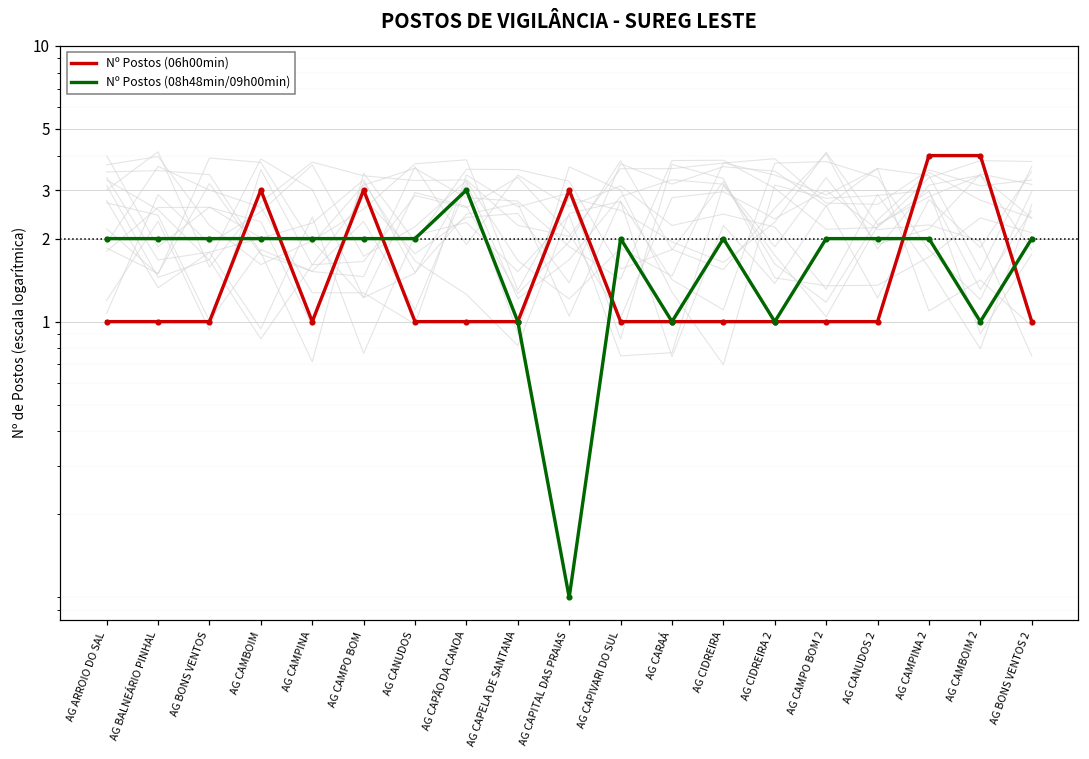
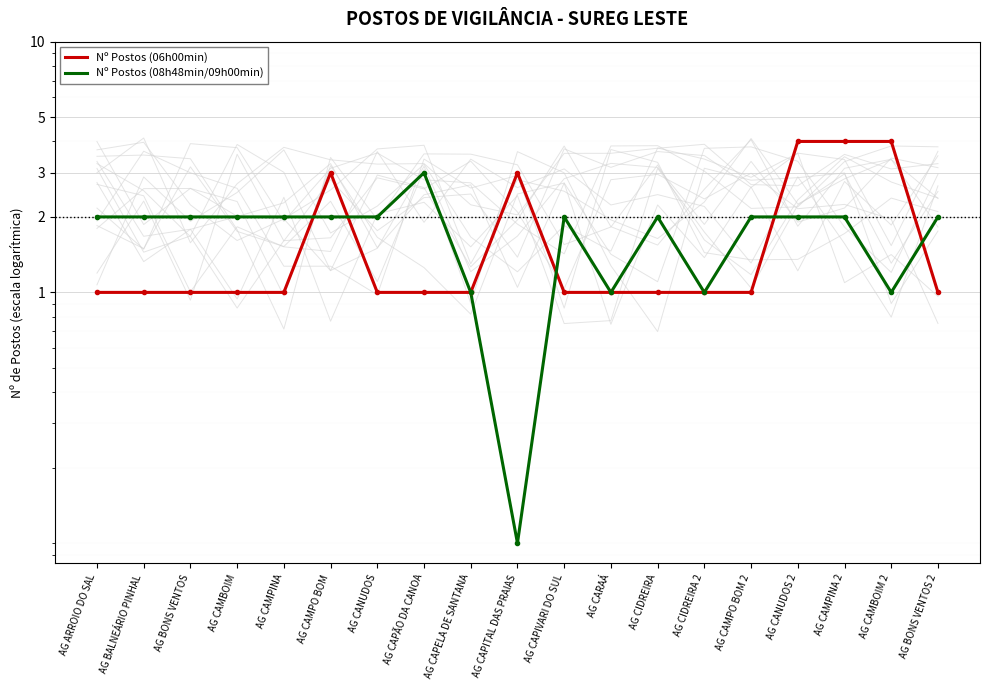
  {
    "Nº Postos (06h00min)": {
      "AG ARROIO DO SAL": 1,
      "AG BALNEÁRIO PINHAL": 1,
-     "AG CAMBOIM": 3,
+     "AG CAMBOIM": 1,
      "AG CAMPINA": 1,
      "AG CAMPO BOM": 3,
      "AG CAPÃO DA CANOA": 1,
      "AG CAPITAL DAS PRAIAS": 3,
      "AG CAPIVARI DO SUL": 1,
      "AG CIDREIRA": 1,
      "AG CAMPO BOM 2": 1,
-     "AG CANUDOS 2": 1,
+     "AG CANUDOS 2": 4,
      "AG CAMPINA 2": 4,
      "AG CAMBOIM 2": 4,
      "AG BONS VENTOS 2": 1
    },
    "Nº Postos (08h48min/09h00min)": {
      "AG ARROIO DO SAL": 2,
      "AG BALNEÁRIO PINHAL": 2,
      "AG BONS VENTOS": 2,
      "AG CAMPO BOM": 2,
      "AG CANUDOS": 2,
      "AG CAPÃO DA CANOA": 3,
      "AG CAPITAL DAS PRAIAS": 0.100,
      "AG CAPIVARI DO SUL": 2,
      "AG CIDREIRA": 2,
      "AG CAMPO BOM 2": 2,
      "AG CANUDOS 2": 2,
      "AG CAMPINA 2": 2,
      "AG CAMBOIM 2": 1,
      "AG BONS VENTOS 2": 2
    }
  }
